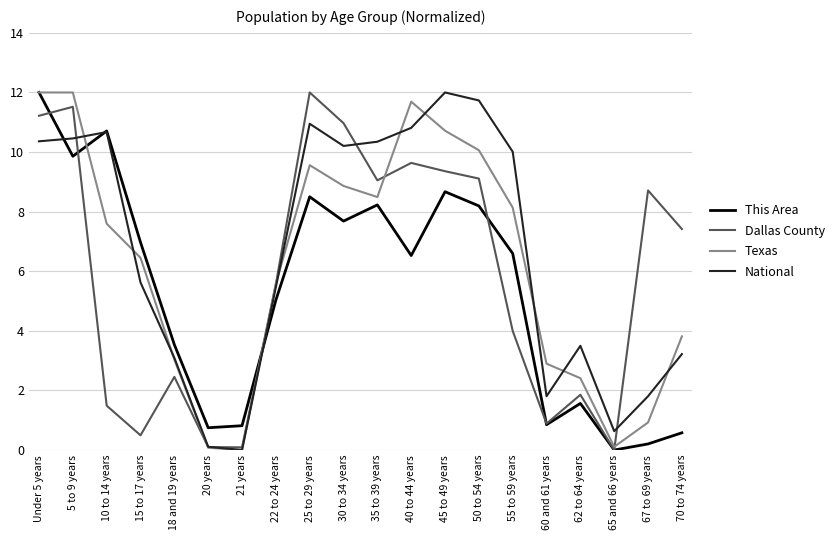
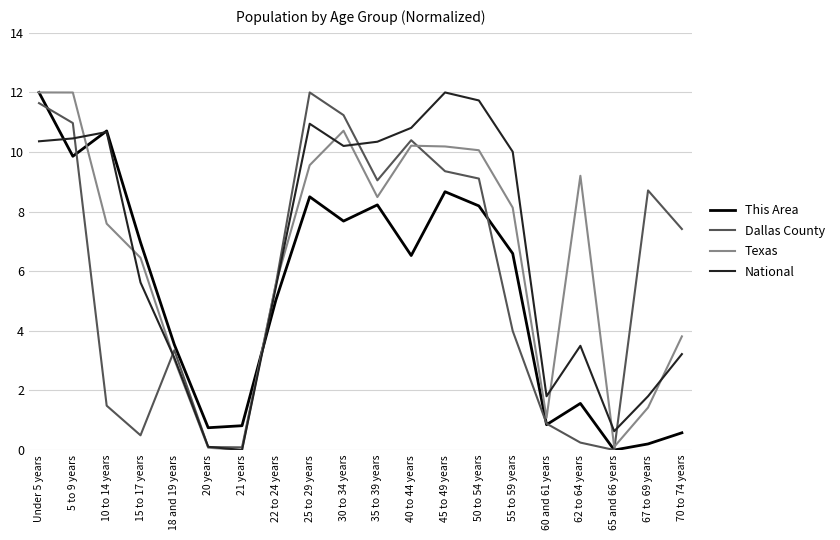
  {
    "Dallas County": {
-     "Under 5 years": 11.2,
-     "5 to 9 years": 11.5,
+     "Under 5 years": 11.6,
+     "5 to 9 years": 11.0,
      "10 to 14 years": 1.5,
      "15 to 17 years": 0.5,
-     "18 and 19 years": 2.5,
+     "18 and 19 years": 3.3,
      "21 years": 0.1,
      "25 to 29 years": 12.0,
-     "30 to 34 years": 11.0,
+     "30 to 34 years": 11.2,
      "35 to 39 years": 9.1,
-     "40 to 44 years": 9.6,
+     "40 to 44 years": 10.4,
      "45 to 49 years": 9.4,
      "50 to 54 years": 9.1,
      "55 to 59 years": 4.0,
-     "62 to 64 years": 1.9,
+     "62 to 64 years": 0.2,
      "67 to 69 years": 8.7,
      "70 to 74 years": 7.4
    },
    "Texas": {
      "5 to 9 years": 12.0,
      "10 to 14 years": 7.6,
      "15 to 17 years": 6.5,
      "25 to 29 years": 9.6,
-     "30 to 34 years": 8.9,
+     "30 to 34 years": 10.7,
      "35 to 39 years": 8.5,
-     "40 to 44 years": 11.7,
-     "45 to 49 years": 10.7,
+     "40 to 44 years": 10.2,
+     "45 to 49 years": 10.2,
      "50 to 54 years": 10.1,
      "55 to 59 years": 8.1,
-     "60 and 61 years": 2.9,
-     "62 to 64 years": 2.4,
+     "60 and 61 years": 1.1,
+     "62 to 64 years": 9.2,
      "65 and 66 years": 0.1,
-     "67 to 69 years": 0.9,
+     "67 to 69 years": 1.4,
      "70 to 74 years": 3.8
    }
  }
